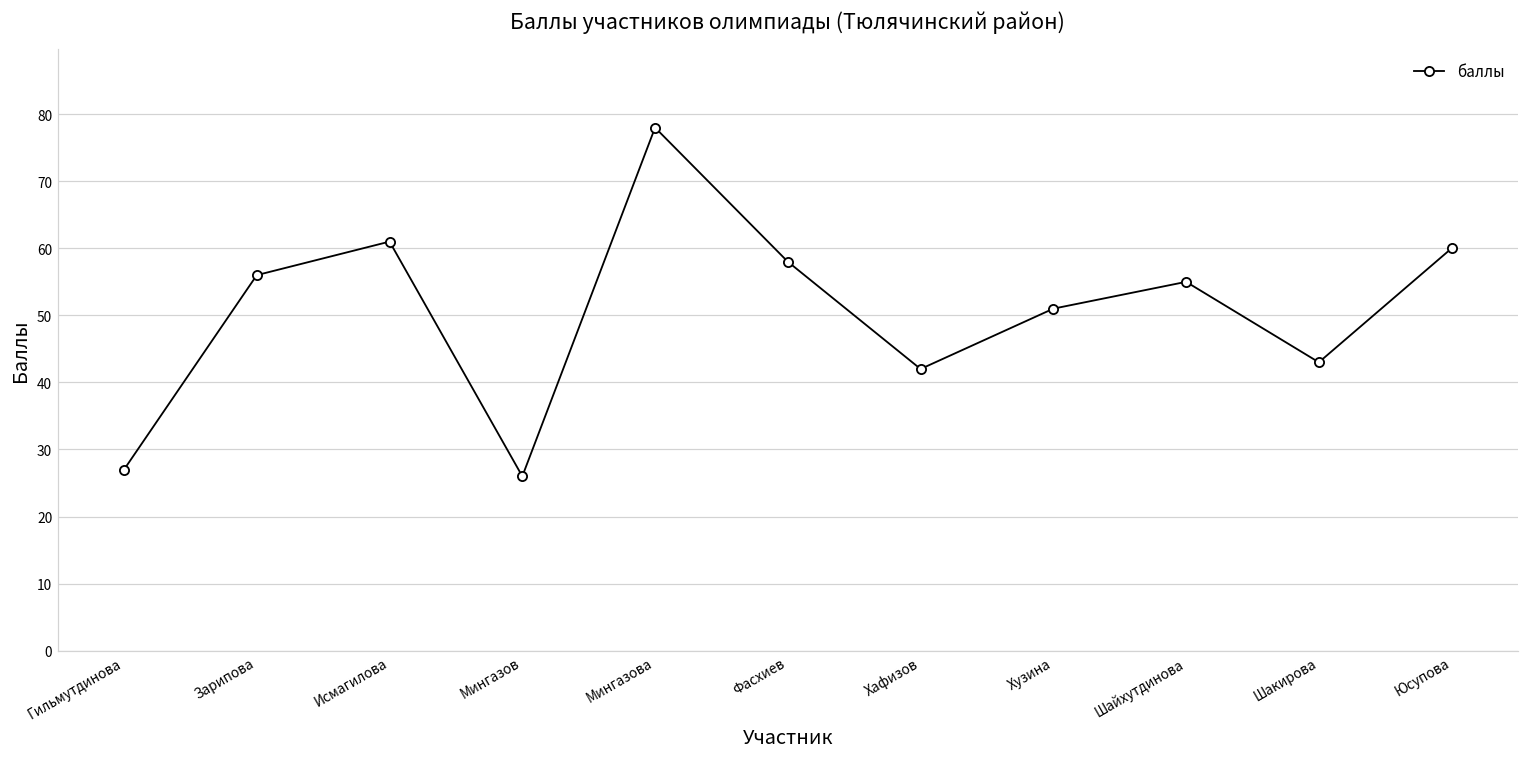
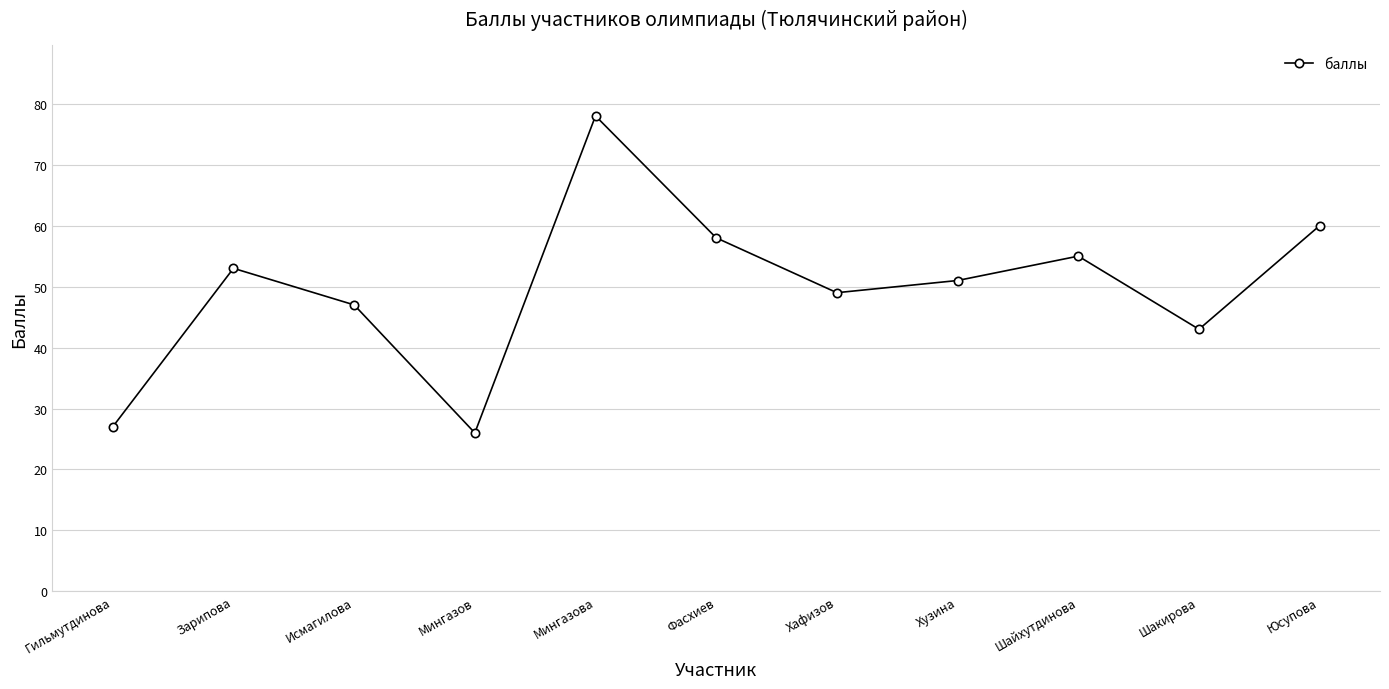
  {
    "Гильмутдинова": 27,
-   "Зарипова": 56,
-   "Исмагилова": 61,
+   "Зарипова": 53,
+   "Исмагилова": 47,
    "Мингазов": 26,
    "Мингазова": 78,
    "Фасхиев": 58,
-   "Хафизов": 42,
+   "Хафизов": 49,
    "Хузина": 51,
    "Шайхутдинова": 55,
    "Шакирова": 43,
    "Юсупова": 60
  }
